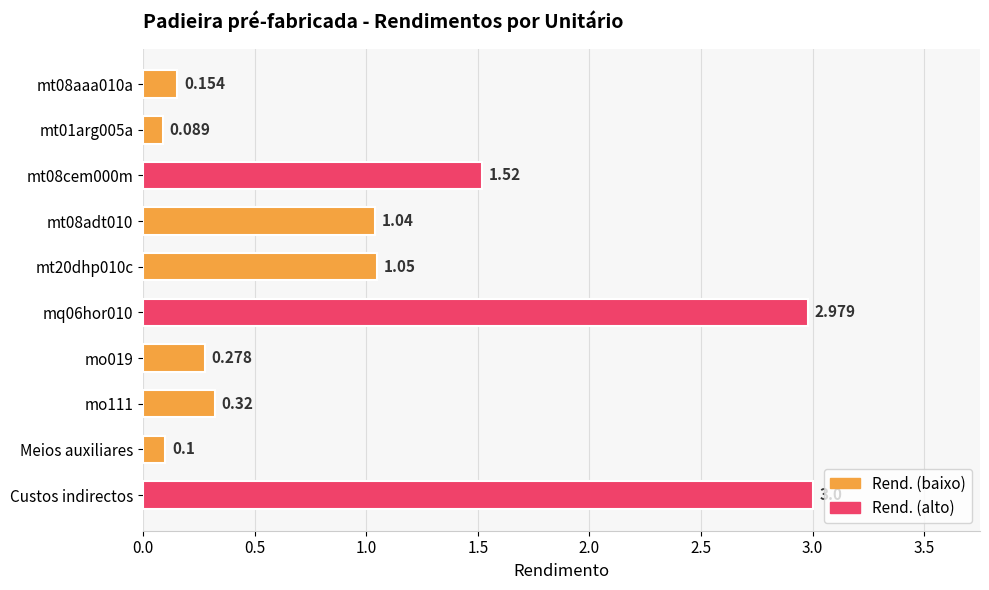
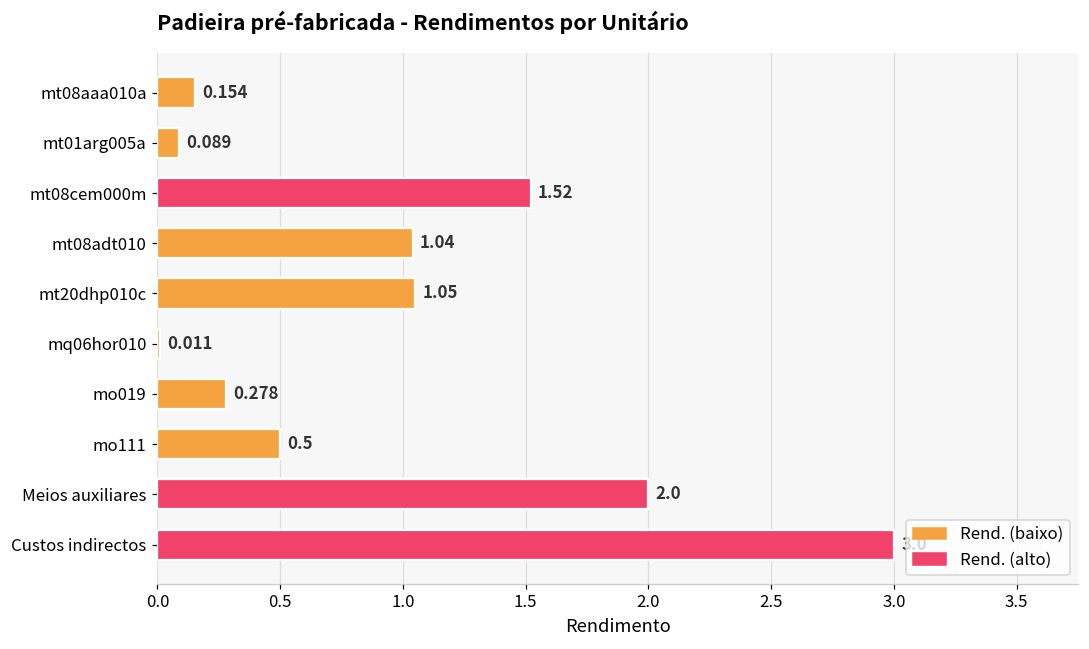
  {
    "mt08aaa010a": 0.154,
    "mt01arg005a": 0.089,
    "mt08cem000m": 1.52,
    "mt08adt010": 1.04,
    "mt20dhp010c": 1.05,
-   "mq06hor010": 2.979,
+   "mq06hor010": 0.011,
    "mo019": 0.278,
-   "mo111": 0.32,
-   "Meios auxiliares": 0.1
+   "mo111": 0.5,
+   "Meios auxiliares": 2.0
  }
